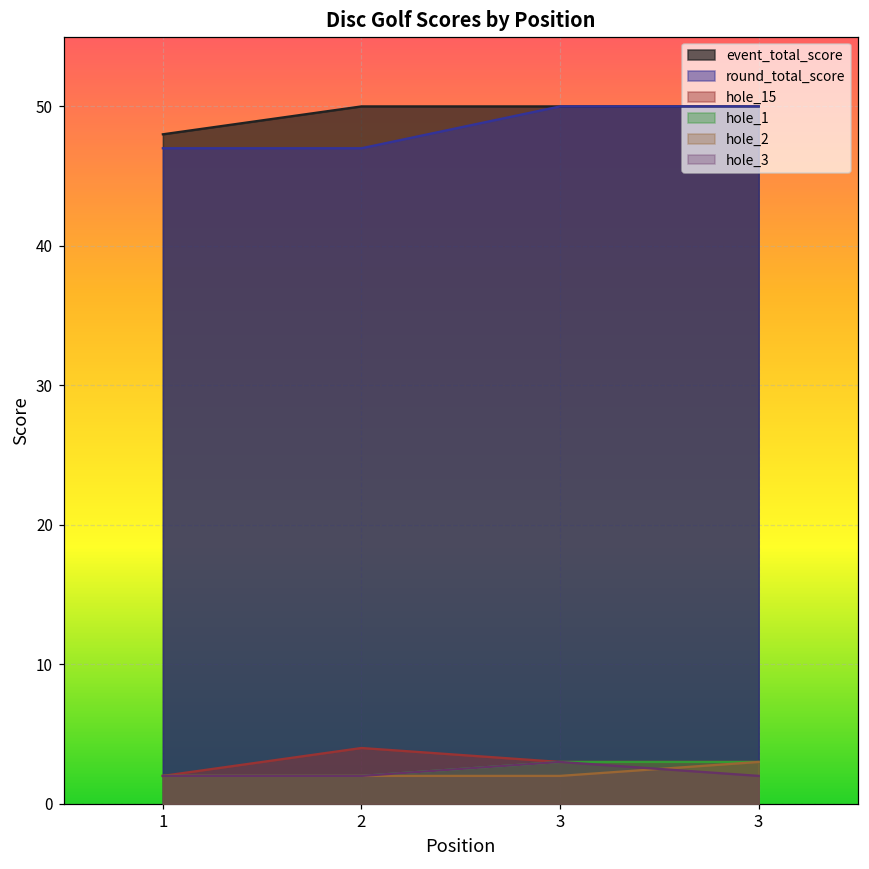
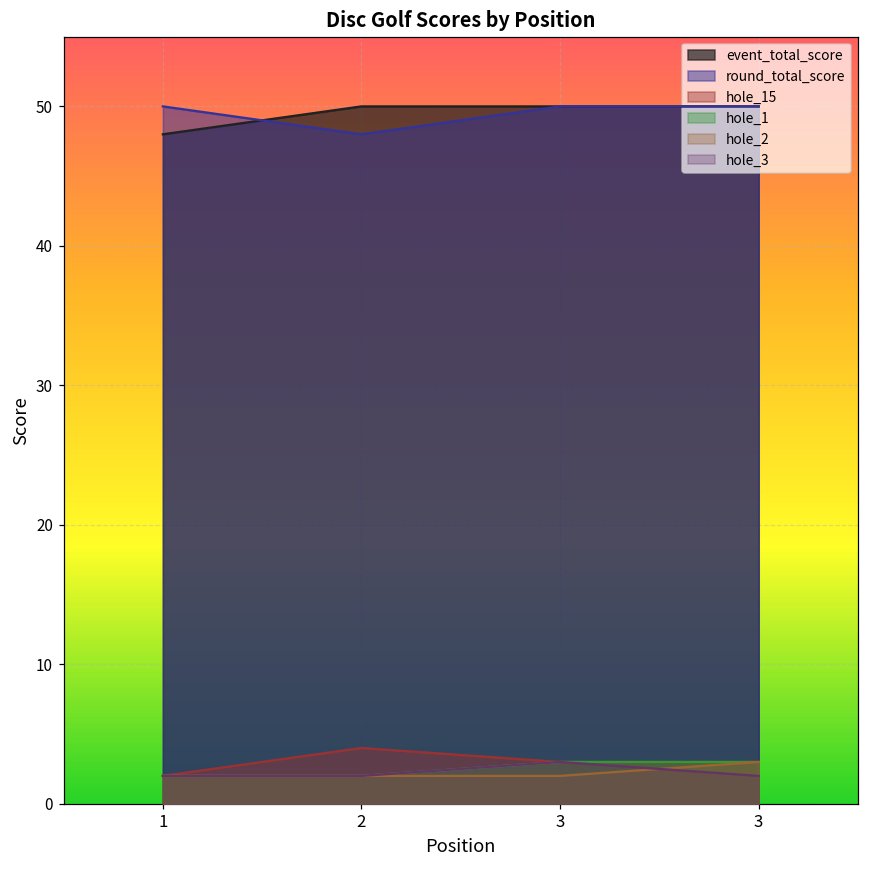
  {
    "event_total_score": {
      "1": 48,
      "2": 50
    },
    "round_total_score": {
-     "1": 47,
-     "2": 47
+     "1": 50,
+     "2": 48
    }
  }
